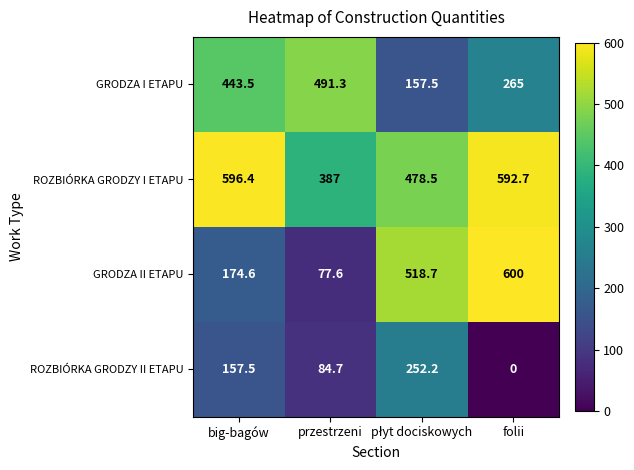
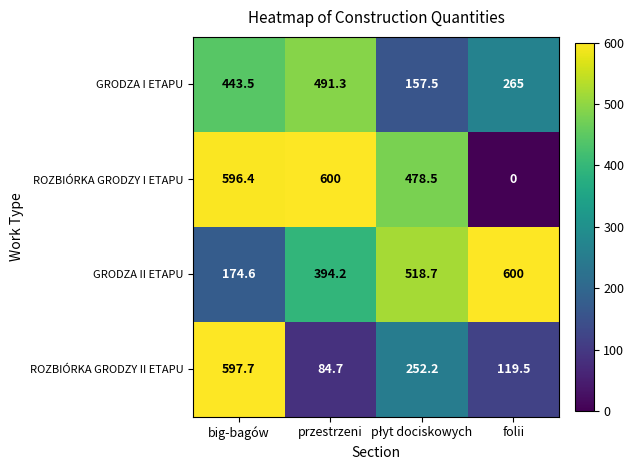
  {
    "GRODZA I ETAPU": {
      "big-bagów": 443.5,
      "przestrzeni": 491.3,
      "płyt dociskowych": 157.5,
      "folii": 265
    },
    "ROZBIÓRKA GRODZY I ETAPU": {
      "big-bagów": 596.4,
-     "przestrzeni": 387,
+     "przestrzeni": 600,
      "płyt dociskowych": 478.5,
-     "folii": 592.7
+     "folii": 0
    },
    "GRODZA II ETAPU": {
      "big-bagów": 174.6,
-     "przestrzeni": 77.6,
+     "przestrzeni": 394.2,
      "płyt dociskowych": 518.7,
      "folii": 600
    },
    "ROZBIÓRKA GRODZY II ETAPU": {
-     "big-bagów": 157.5,
+     "big-bagów": 597.7,
      "przestrzeni": 84.7,
      "płyt dociskowych": 252.2,
-     "folii": 0
+     "folii": 119.5
    }
  }
